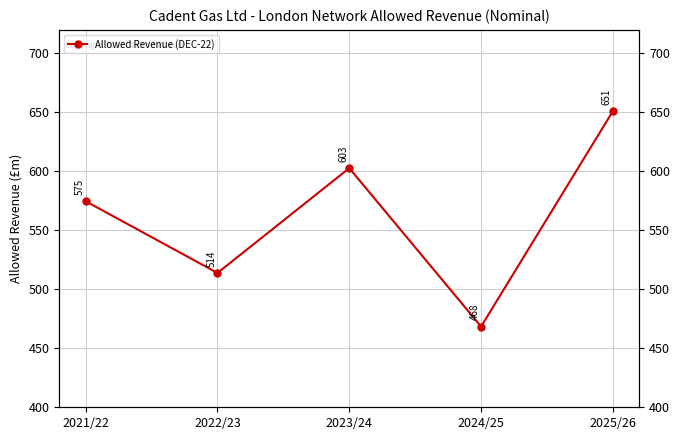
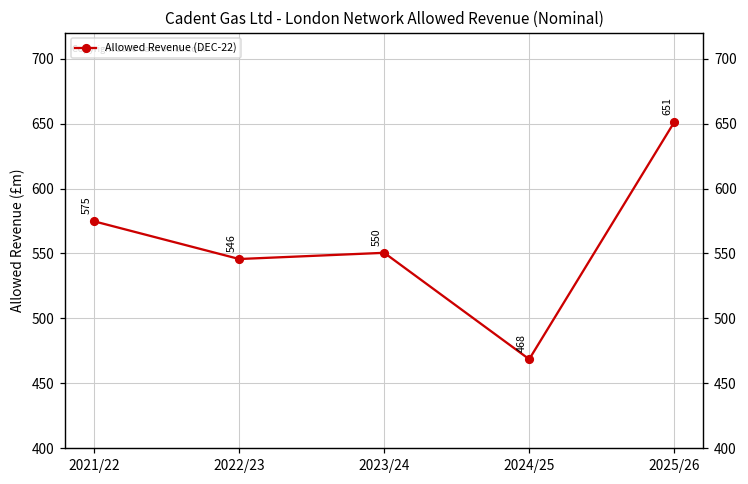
  {
    "2021/22": 575,
-   "2022/23": 514,
-   "2023/24": 603,
+   "2022/23": 546,
+   "2023/24": 550,
    "2024/25": 468,
    "2025/26": 651
  }
